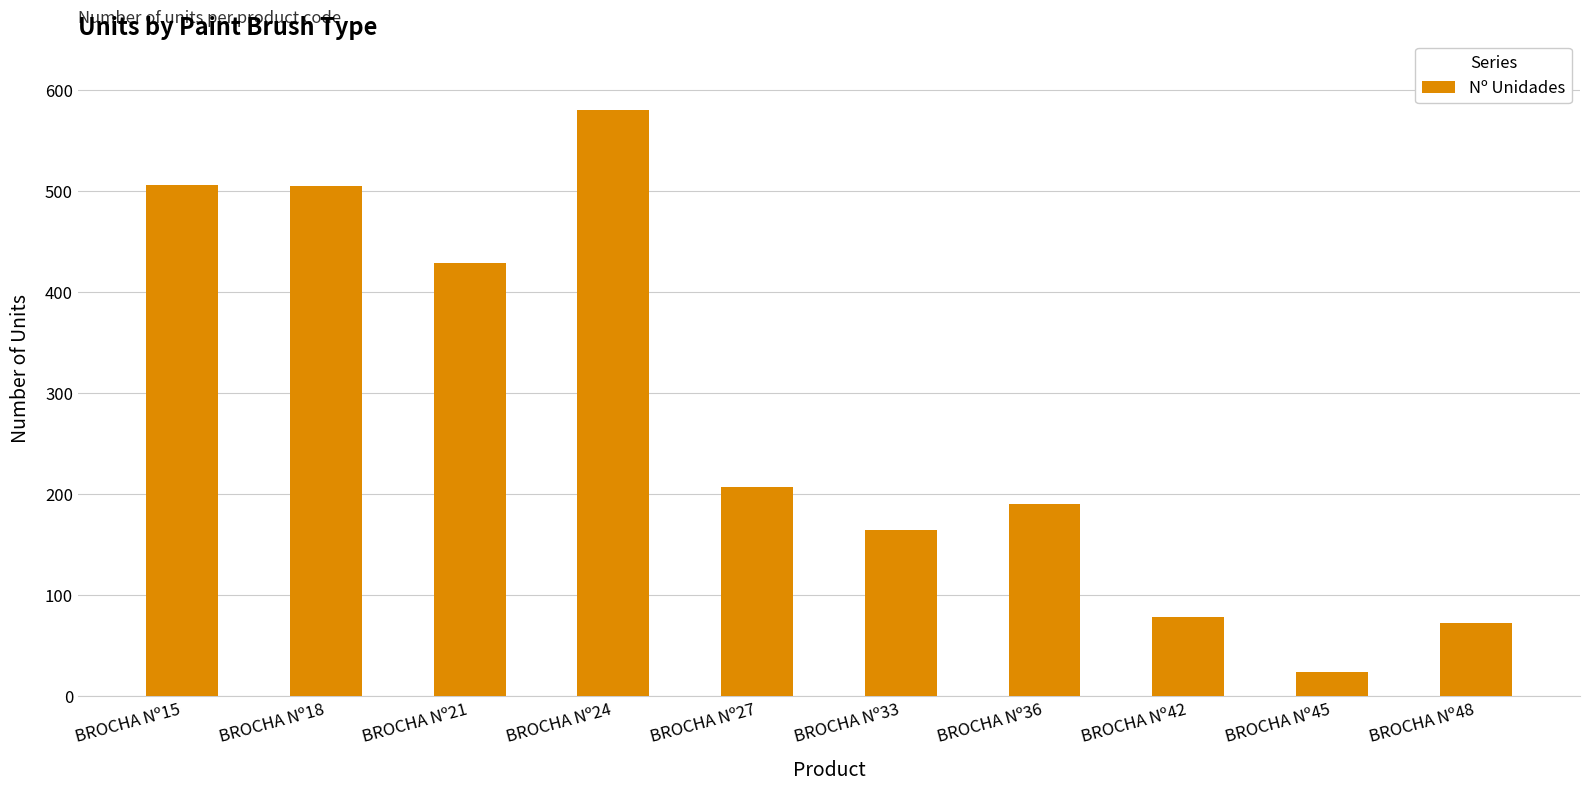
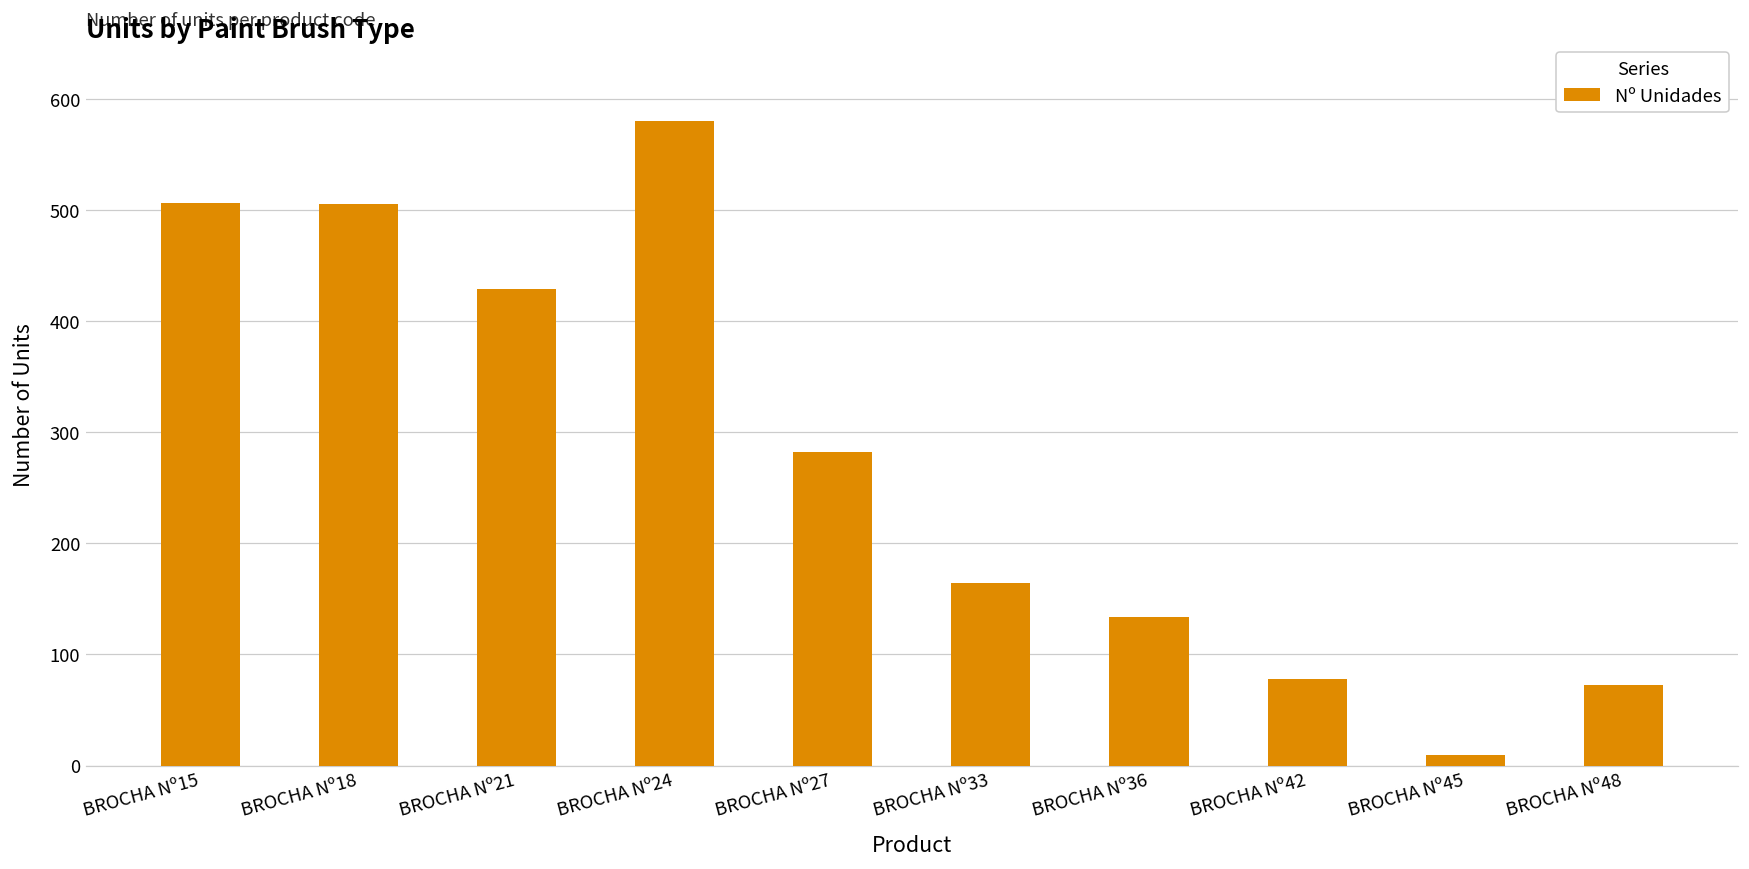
  {
    "BROCHA Nº15": 506,
    "BROCHA Nº18": 505,
    "BROCHA Nº21": 429,
    "BROCHA Nº24": 580,
-   "BROCHA Nº27": 207,
+   "BROCHA Nº27": 282,
    "BROCHA Nº33": 164,
-   "BROCHA Nº36": 190,
+   "BROCHA Nº36": 134,
    "BROCHA Nº42": 78,
-   "BROCHA Nº45": 24,
+   "BROCHA Nº45": 9,
    "BROCHA Nº48": 72
  }
